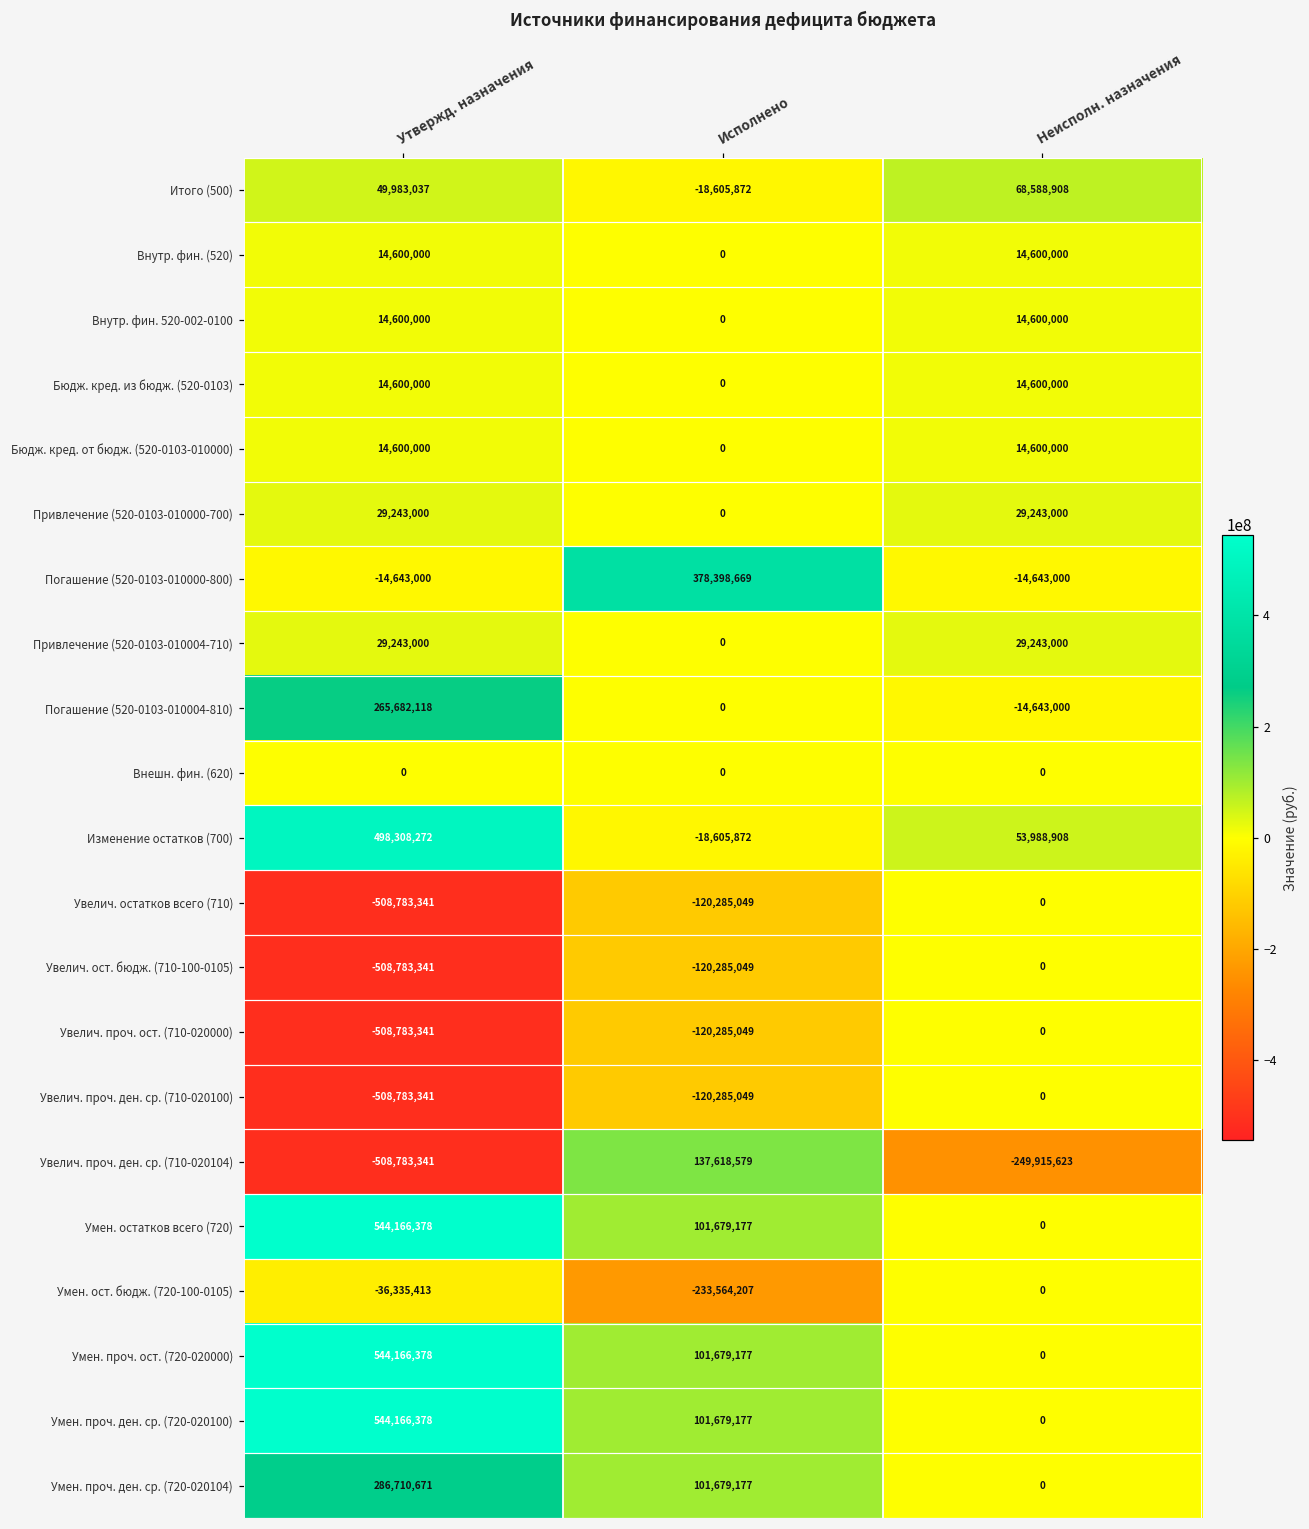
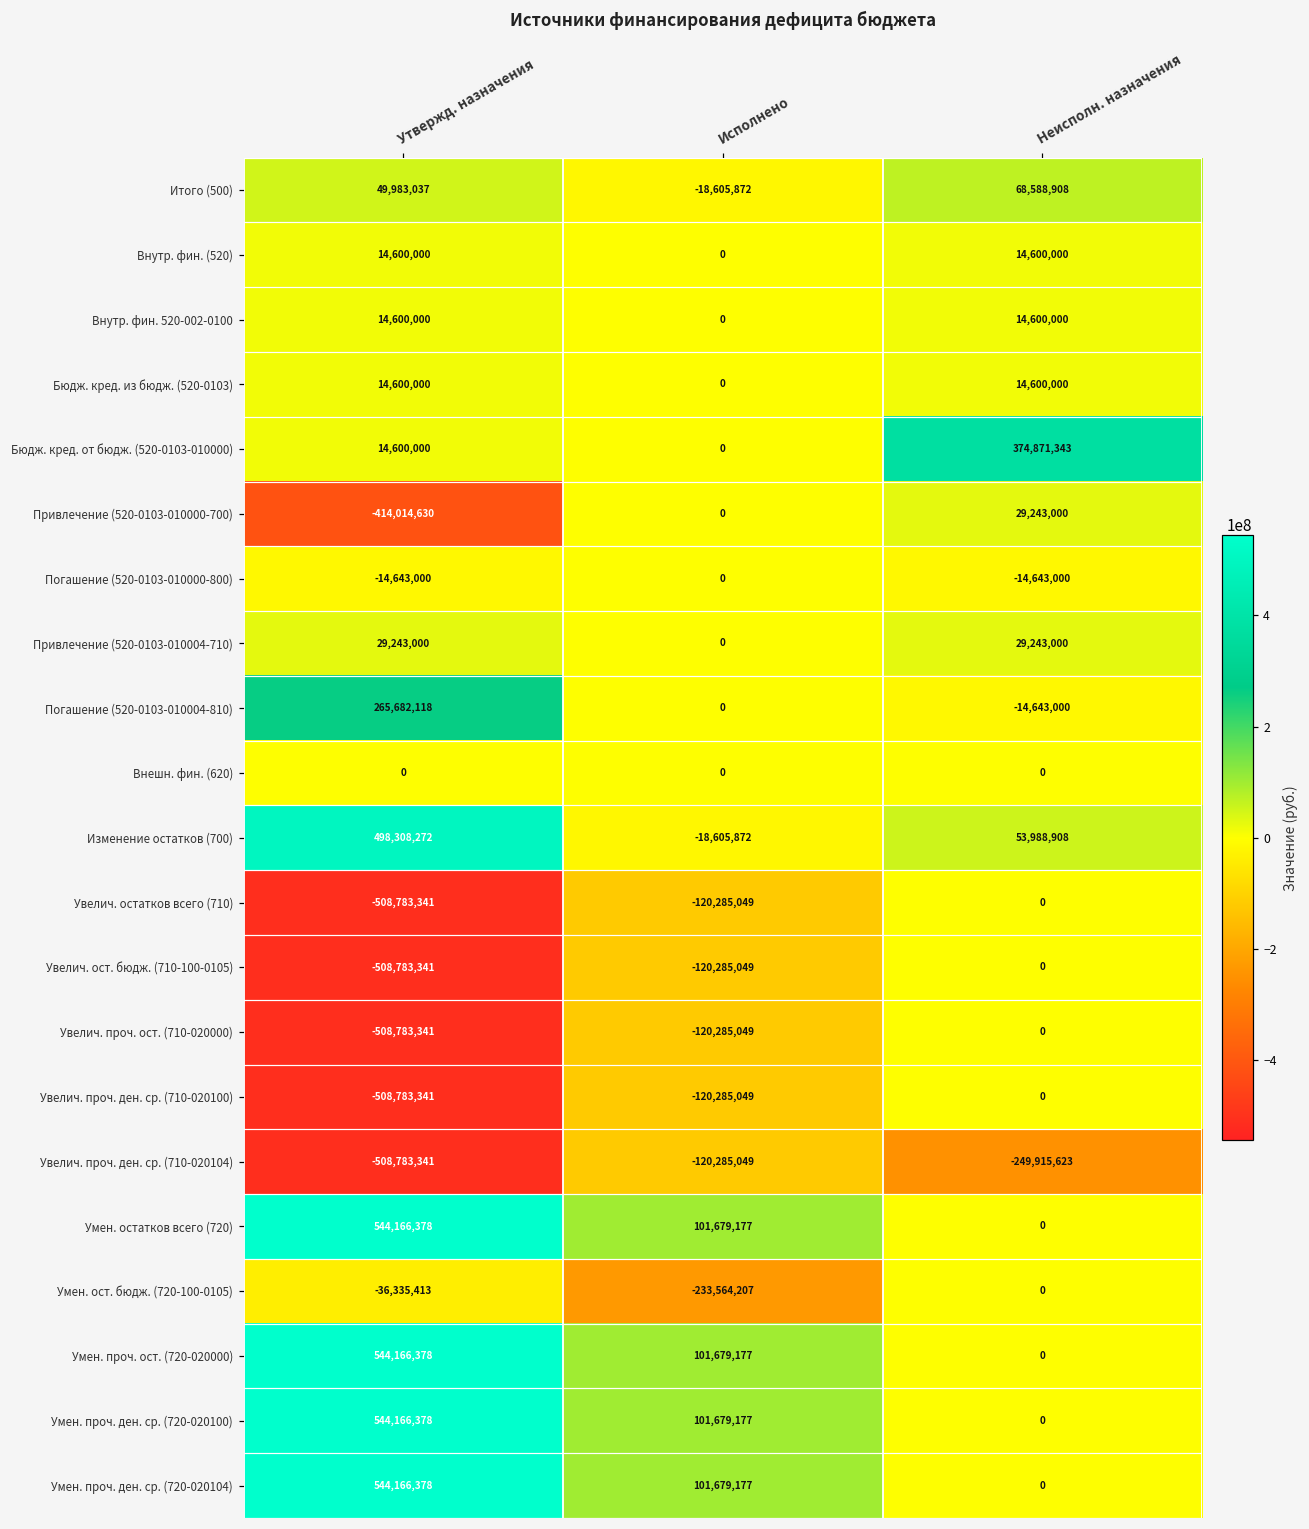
  {
    "Итого (500)": {
      "Утвержд. назначения": "49,983,037",
      "Исполнено": "-18,605,872",
      "Неисполн. назначения": "68,588,908"
    },
    "Внутр. фин. (520)": {
      "Утвержд. назначения": "14,600,000",
      "Исполнено": "0",
      "Неисполн. назначения": "14,600,000"
    },
    "Внутр. фин. 520-002-0100": {
      "Утвержд. назначения": "14,600,000",
      "Исполнено": "0",
      "Неисполн. назначения": "14,600,000"
    },
    "Бюдж. кред. из бюдж. (520-0103)": {
      "Утвержд. назначения": "14,600,000",
      "Исполнено": "0",
      "Неисполн. назначения": "14,600,000"
    },
    "Бюдж. кред. от бюдж. (520-0103-010000)": {
      "Утвержд. назначения": "14,600,000",
      "Исполнено": "0",
-     "Неисполн. назначения": "14,600,000"
+     "Неисполн. назначения": "374,871,343"
    },
    "Привлечение (520-0103-010000-700)": {
-     "Утвержд. назначения": "29,243,000",
+     "Утвержд. назначения": "-414,014,630",
      "Исполнено": "0",
      "Неисполн. назначения": "29,243,000"
    },
    "Погашение (520-0103-010000-800)": {
      "Утвержд. назначения": "-14,643,000",
-     "Исполнено": "378,398,669",
+     "Исполнено": "0",
      "Неисполн. назначения": "-14,643,000"
    },
    "Привлечение (520-0103-010004-710)": {
      "Утвержд. назначения": "29,243,000",
      "Исполнено": "0",
      "Неисполн. назначения": "29,243,000"
    },
    "Погашение (520-0103-010004-810)": {
      "Утвержд. назначения": "265,682,118",
      "Исполнено": "0",
      "Неисполн. назначения": "-14,643,000"
    },
    "Внешн. фин. (620)": {
      "Утвержд. назначения": "0",
      "Исполнено": "0",
      "Неисполн. назначения": "0"
    },
    "Изменение остатков (700)": {
      "Утвержд. назначения": "498,308,272",
      "Исполнено": "-18,605,872",
      "Неисполн. назначения": "53,988,908"
    },
    "Увелич. остатков всего (710)": {
      "Утвержд. назначения": "-508,783,341",
      "Исполнено": "-120,285,049",
      "Неисполн. назначения": "0"
    },
    "Увелич. ост. бюдж. (710-100-0105)": {
      "Утвержд. назначения": "-508,783,341",
      "Исполнено": "-120,285,049",
      "Неисполн. назначения": "0"
    },
    "Увелич. проч. ост. (710-020000)": {
      "Утвержд. назначения": "-508,783,341",
      "Исполнено": "-120,285,049",
      "Неисполн. назначения": "0"
    },
    "Увелич. проч. ден. ср. (710-020100)": {
      "Утвержд. назначения": "-508,783,341",
      "Исполнено": "-120,285,049",
      "Неисполн. назначения": "0"
    },
    "Увелич. проч. ден. ср. (710-020104)": {
      "Утвержд. назначения": "-508,783,341",
-     "Исполнено": "137,618,579",
+     "Исполнено": "-120,285,049",
      "Неисполн. назначения": "-249,915,623"
    },
    "Умен. остатков всего (720)": {
      "Утвержд. назначения": "544,166,378",
      "Исполнено": "101,679,177",
      "Неисполн. назначения": "0"
    },
    "Умен. ост. бюдж. (720-100-0105)": {
      "Утвержд. назначения": "-36,335,413",
      "Исполнено": "-233,564,207",
      "Неисполн. назначения": "0"
    },
    "Умен. проч. ост. (720-020000)": {
      "Утвержд. назначения": "544,166,378",
      "Исполнено": "101,679,177",
      "Неисполн. назначения": "0"
    },
    "Умен. проч. ден. ср. (720-020100)": {
      "Утвержд. назначения": "544,166,378",
      "Исполнено": "101,679,177",
      "Неисполн. назначения": "0"
    },
    "Умен. проч. ден. ср. (720-020104)": {
-     "Утвержд. назначения": "286,710,671",
+     "Утвержд. назначения": "544,166,378",
      "Исполнено": "101,679,177",
      "Неисполн. назначения": "0"
    }
  }
